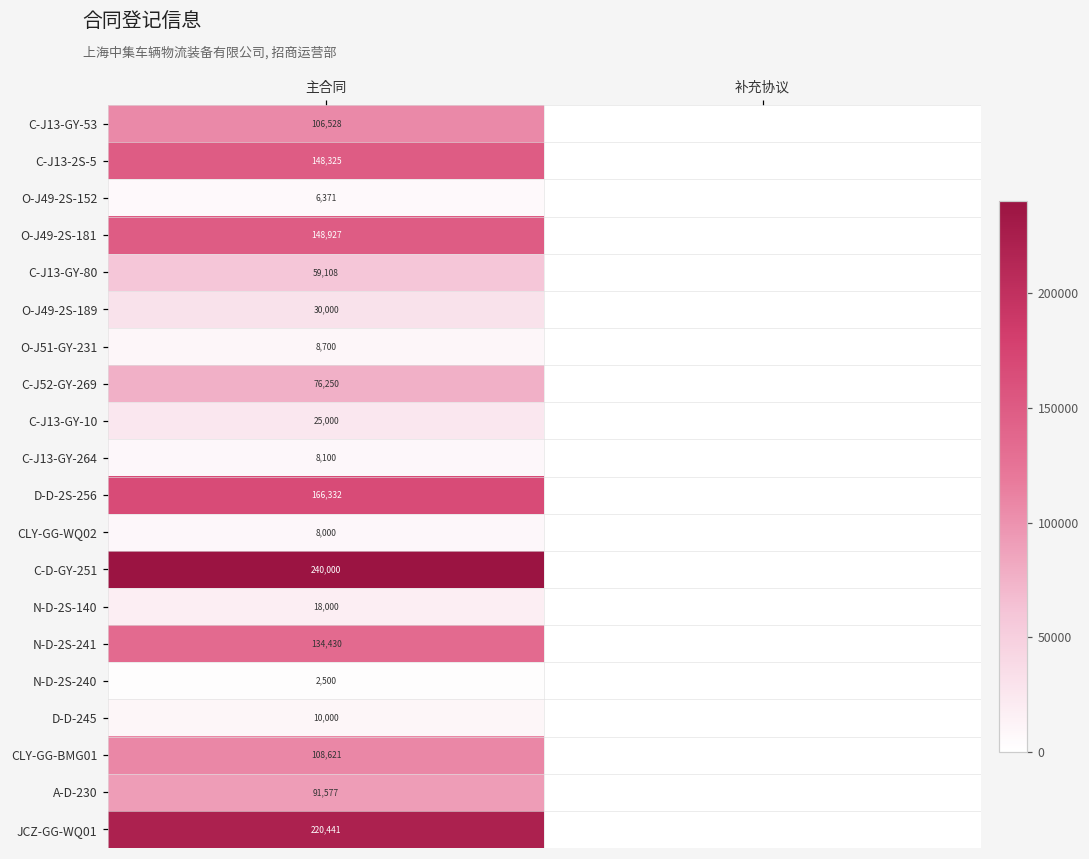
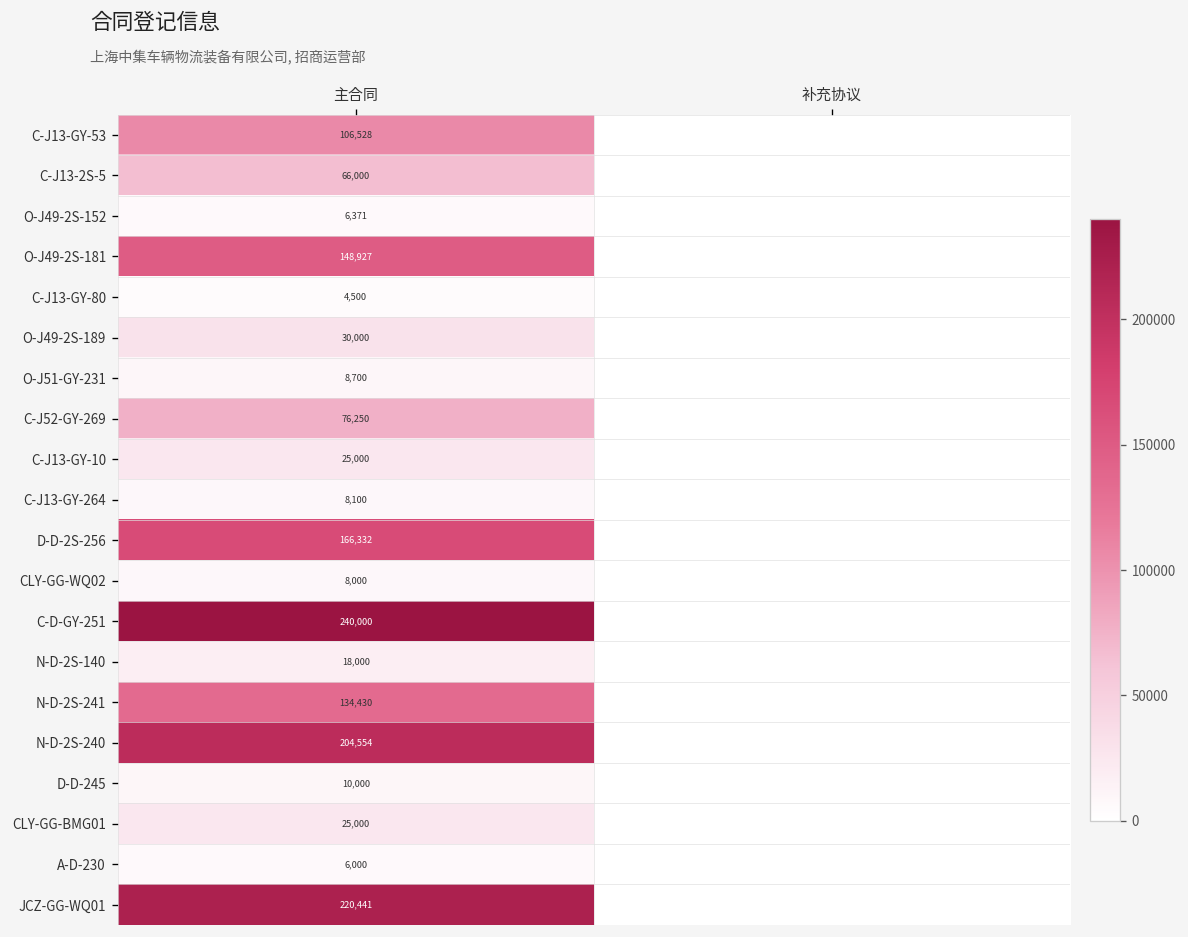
  {
    "C-J13-GY-53": {
      "主合同": "106,528"
    },
    "C-J13-2S-5": {
-     "主合同": "148,325"
+     "主合同": "66,000"
    },
    "O-J49-2S-152": {
      "主合同": "6,371"
    },
    "O-J49-2S-181": {
      "主合同": "148,927"
    },
    "C-J13-GY-80": {
-     "主合同": "59,108"
+     "主合同": "4,500"
    },
    "O-J49-2S-189": {
      "主合同": "30,000"
    },
    "O-J51-GY-231": {
      "主合同": "8,700"
    },
    "C-J52-GY-269": {
      "主合同": "76,250"
    },
    "C-J13-GY-10": {
      "主合同": "25,000"
    },
    "C-J13-GY-264": {
      "主合同": "8,100"
    },
    "D-D-2S-256": {
      "主合同": "166,332"
    },
    "CLY-GG-WQ02": {
      "主合同": "8,000"
    },
    "C-D-GY-251": {
      "主合同": "240,000"
    },
    "N-D-2S-140": {
      "主合同": "18,000"
    },
    "N-D-2S-241": {
      "主合同": "134,430"
    },
    "N-D-2S-240": {
-     "主合同": "2,500"
+     "主合同": "204,554"
    },
    "D-D-245": {
      "主合同": "10,000"
    },
    "CLY-GG-BMG01": {
-     "主合同": "108,621"
+     "主合同": "25,000"
    },
    "A-D-230": {
-     "主合同": "91,577"
+     "主合同": "6,000"
    },
    "JCZ-GG-WQ01": {
      "主合同": "220,441"
    }
  }
